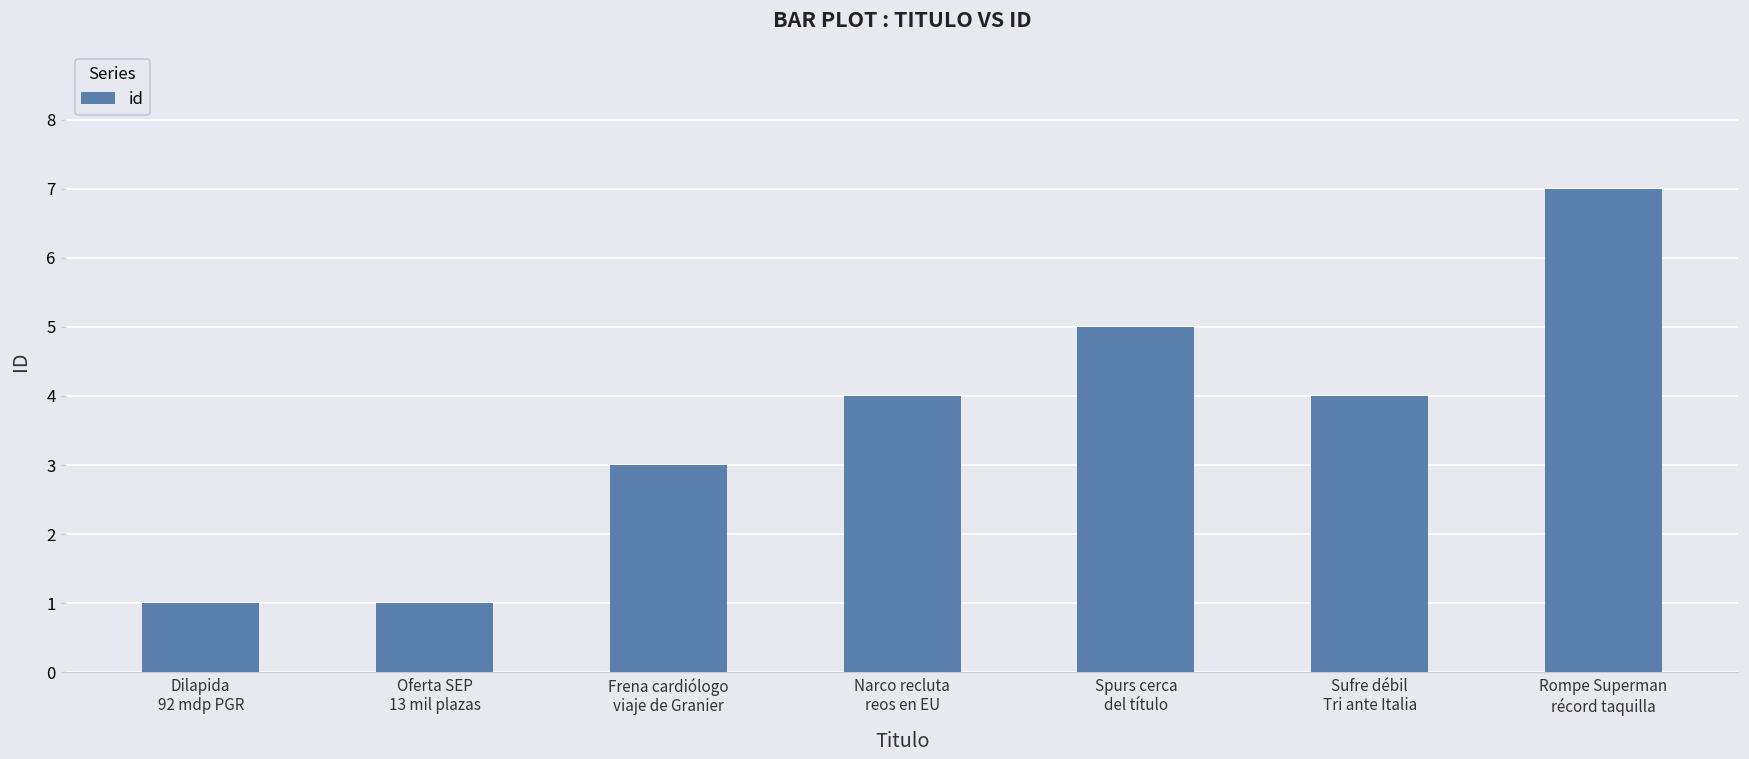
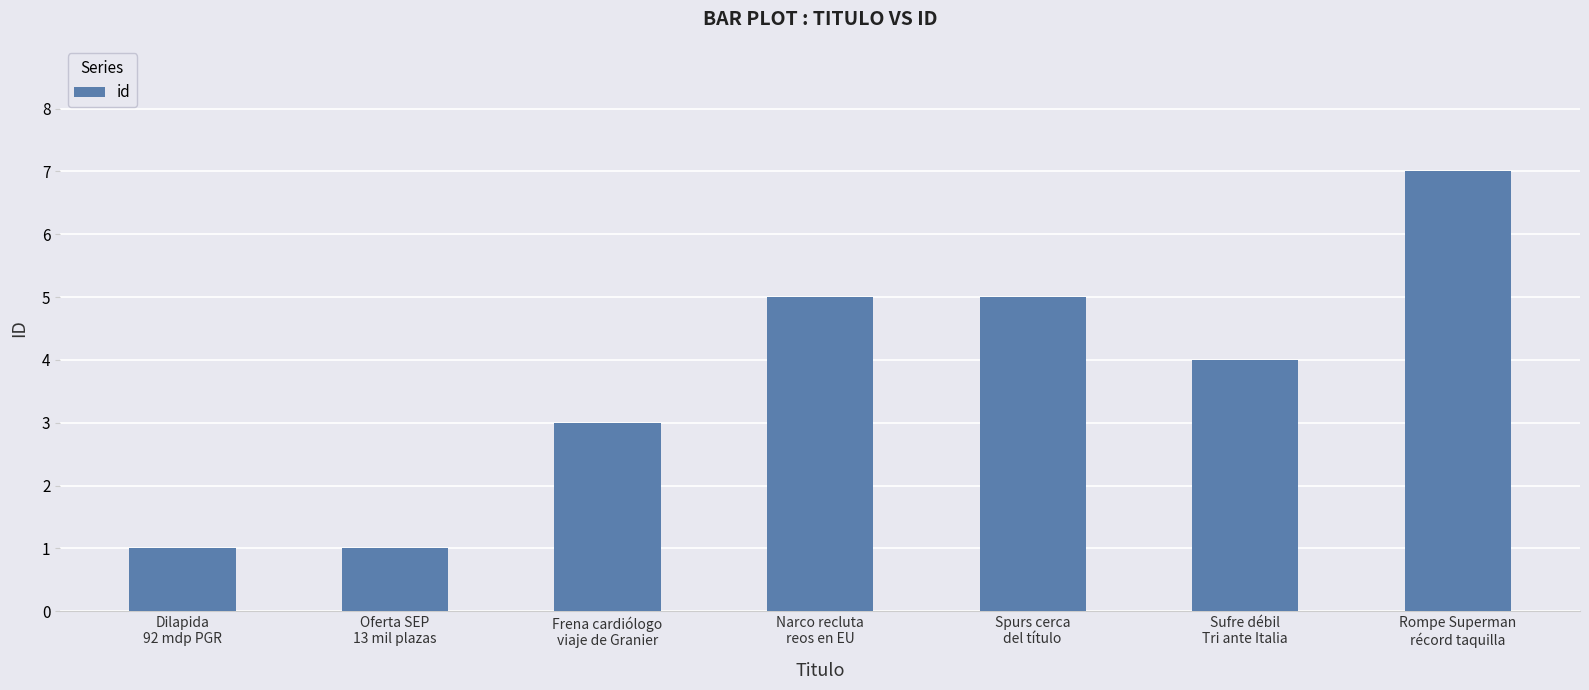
  {
    "Dilapida 92 mdp PGR": 1,
    "Oferta SEP 13 mil plazas": 1,
    "Frena cardiólogo viaje de Granier": 3,
-   "Narco recluta reos en EU": 4,
+   "Narco recluta reos en EU": 5,
    "Spurs cerca del título": 5,
    "Sufre débil Tri ante Italia": 4,
    "Rompe Superman récord taquilla": 7
  }
